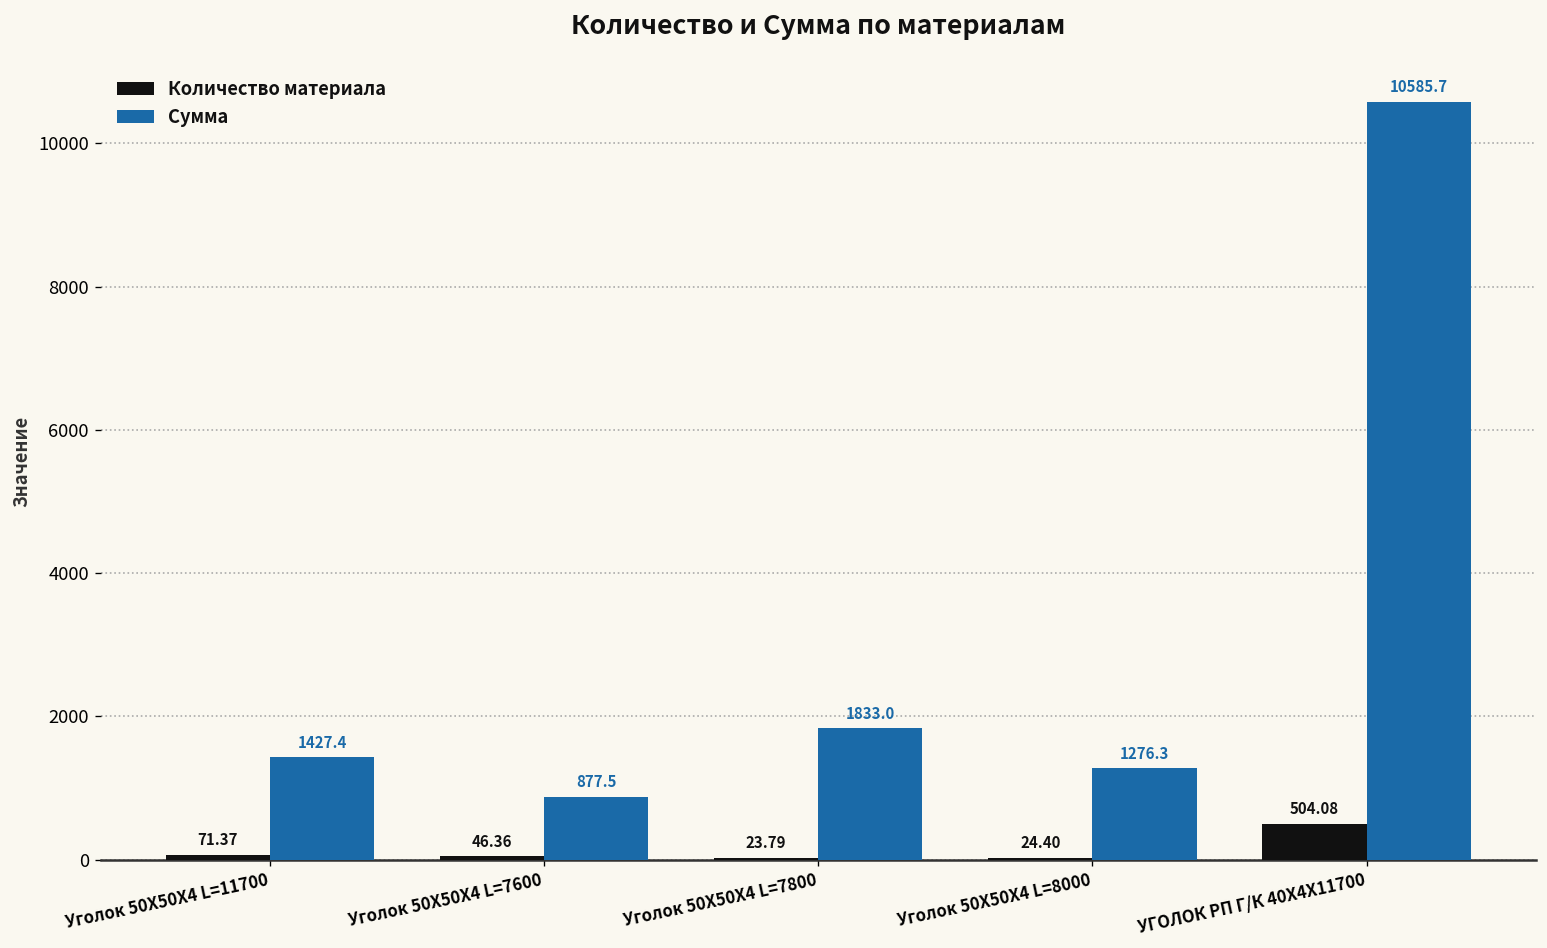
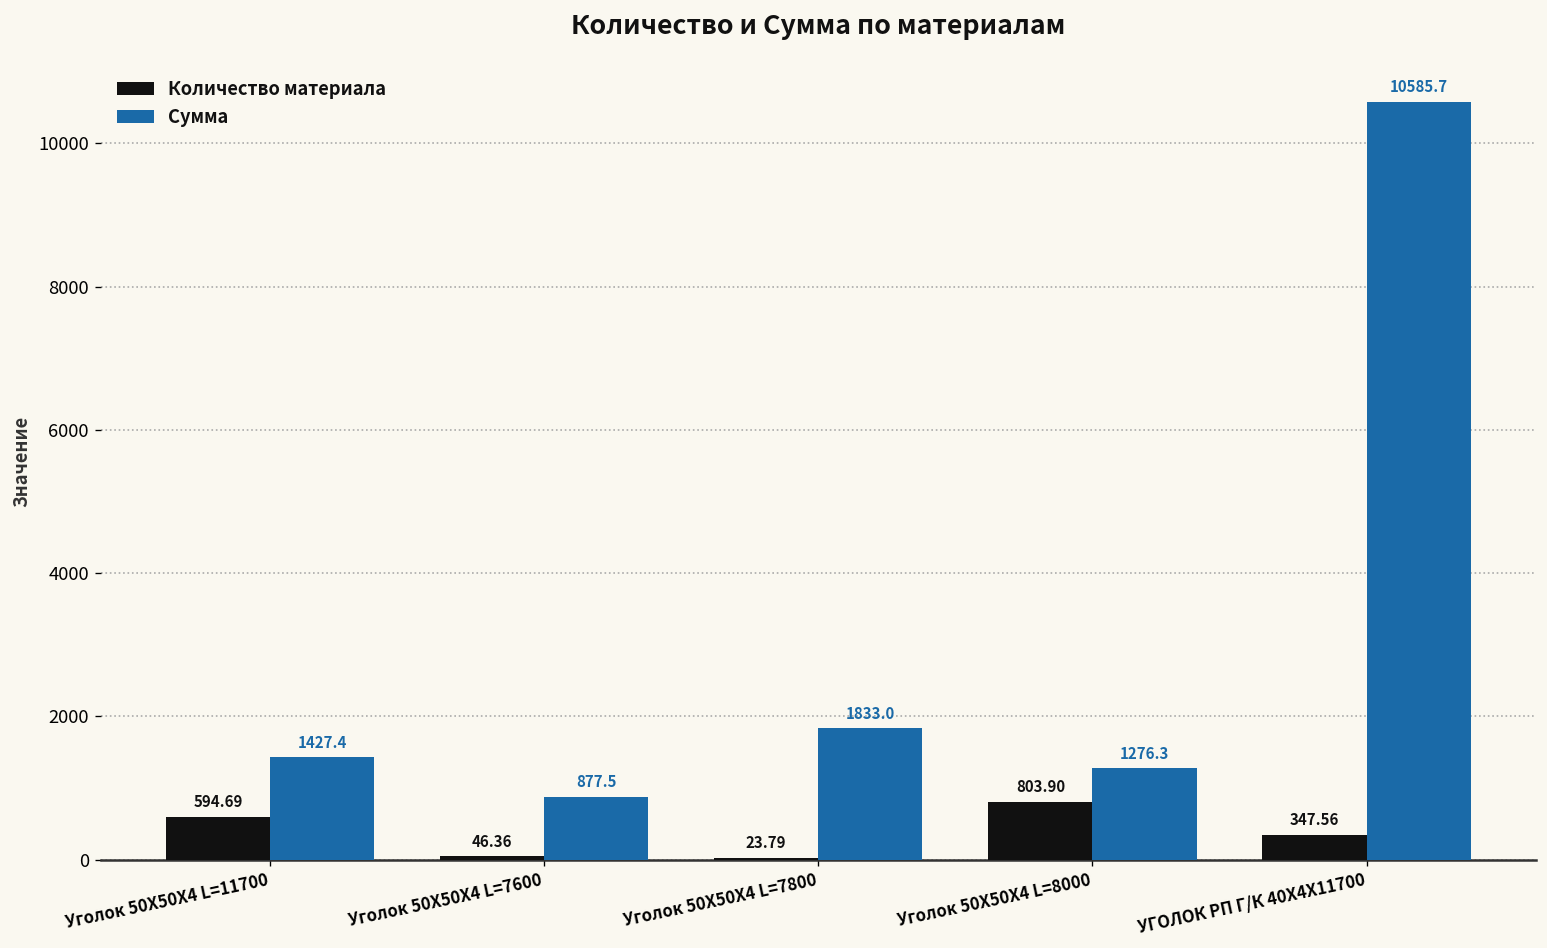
  {
    "Количество материала": {
-     "Уголок 50X50X4 L=11700": 71.37,
+     "Уголок 50X50X4 L=11700": 594.69,
      "Уголок 50X50X4 L=7600": 46.36,
      "Уголок 50X50X4 L=7800": 23.79,
-     "Уголок 50X50X4 L=8000": 24.40,
-     "УГОЛОК РП Г/К 40Х4Х11700": 504.08
+     "Уголок 50X50X4 L=8000": 803.90,
+     "УГОЛОК РП Г/К 40Х4Х11700": 347.56
    },
    "Сумма": {
      "Уголок 50X50X4 L=11700": 1427.4,
      "Уголок 50X50X4 L=7600": 877.5,
      "Уголок 50X50X4 L=7800": 1833.0,
      "Уголок 50X50X4 L=8000": 1276.3,
      "УГОЛОК РП Г/К 40Х4Х11700": 10585.7
    }
  }
